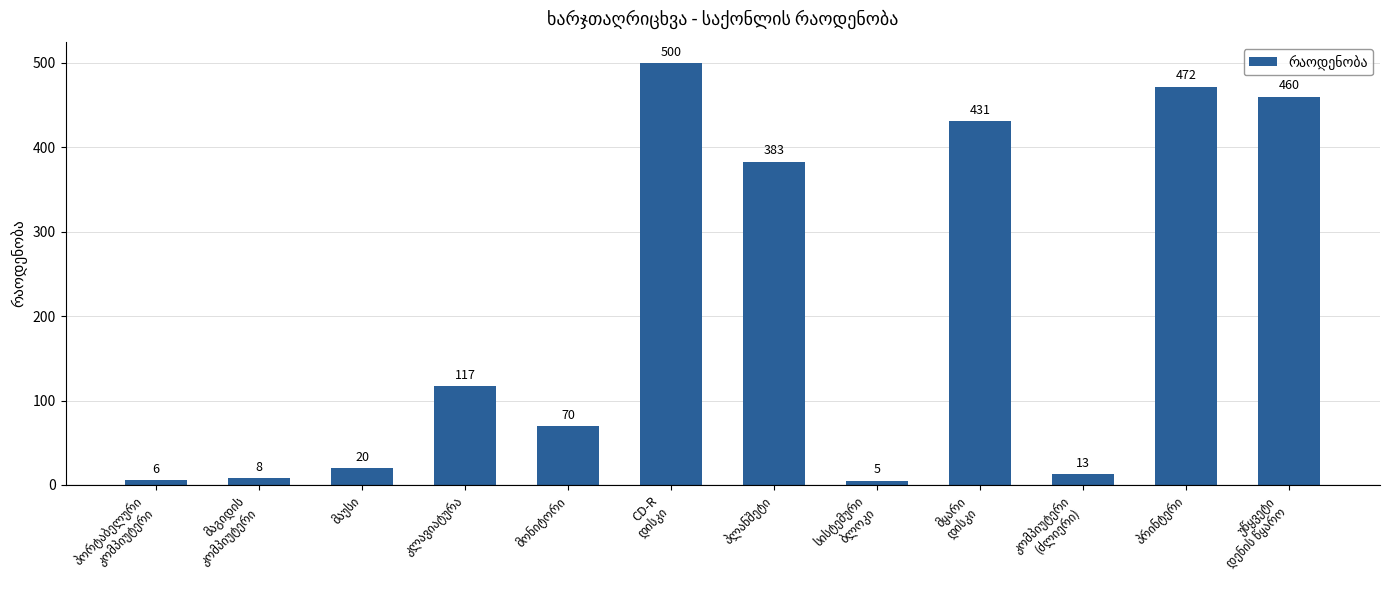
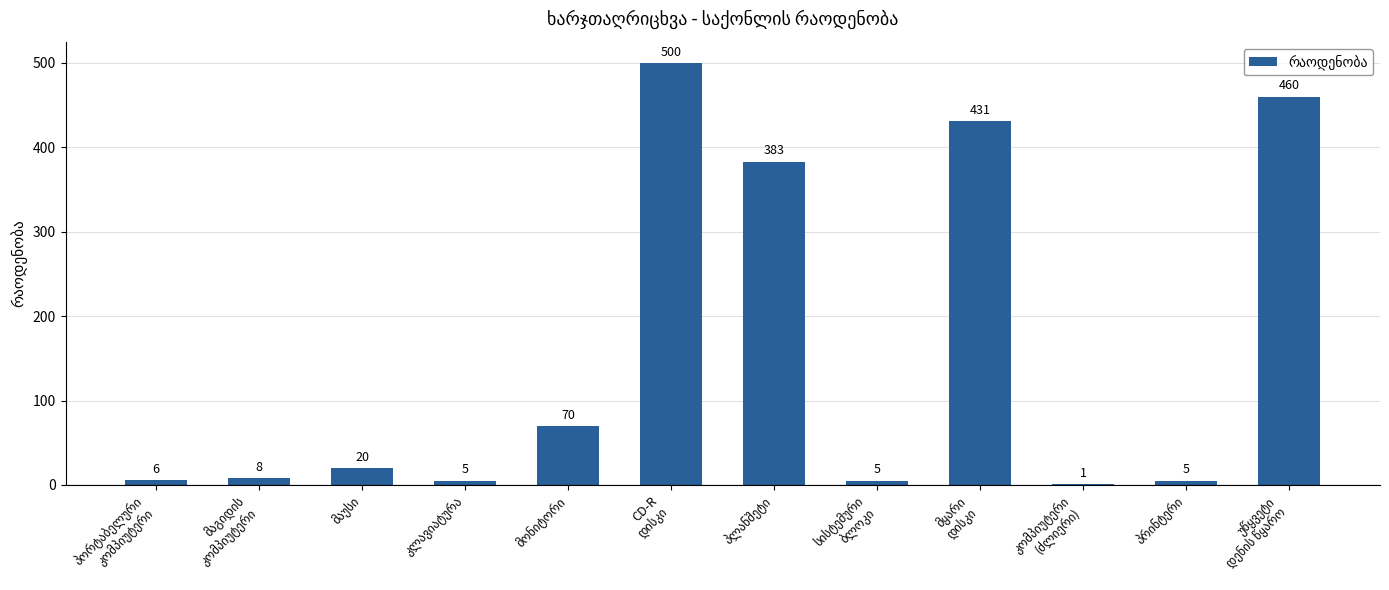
  {
    "პორტაბელური კომპიუტერი": 6,
    "მაგიდის კომპიუტერი": 8,
    "მაუსი": 20,
-   "კლავიატურა": 117,
+   "კლავიატურა": 5,
    "მონიტორი": 70,
    "CD-R დისკი": 500,
    "პლანშეტი": 383,
    "სისტემური ბლოკი": 5,
    "მყარი დისკი": 431,
-   "კომპიუტერი (ძლიერი)": 13,
-   "პრინტერი": 472,
+   "კომპიუტერი (ძლიერი)": 1,
+   "პრინტერი": 5,
    "უწყვეტი დენის წყარო": 460
  }
